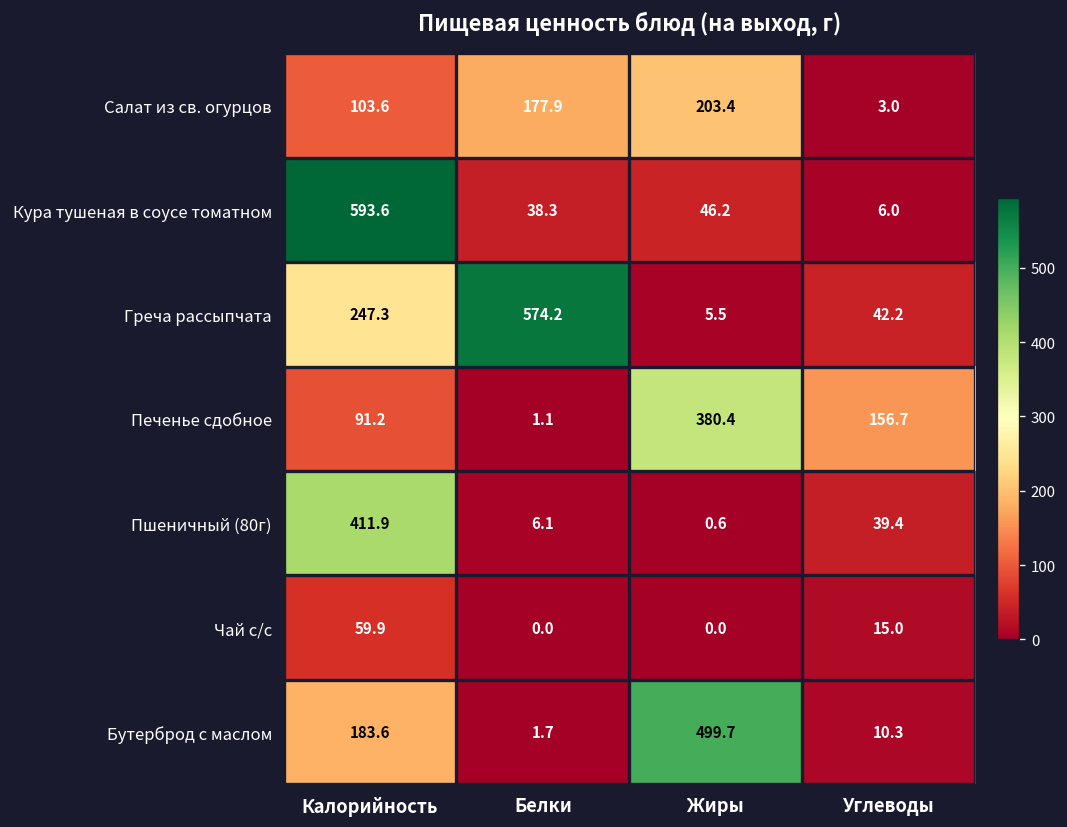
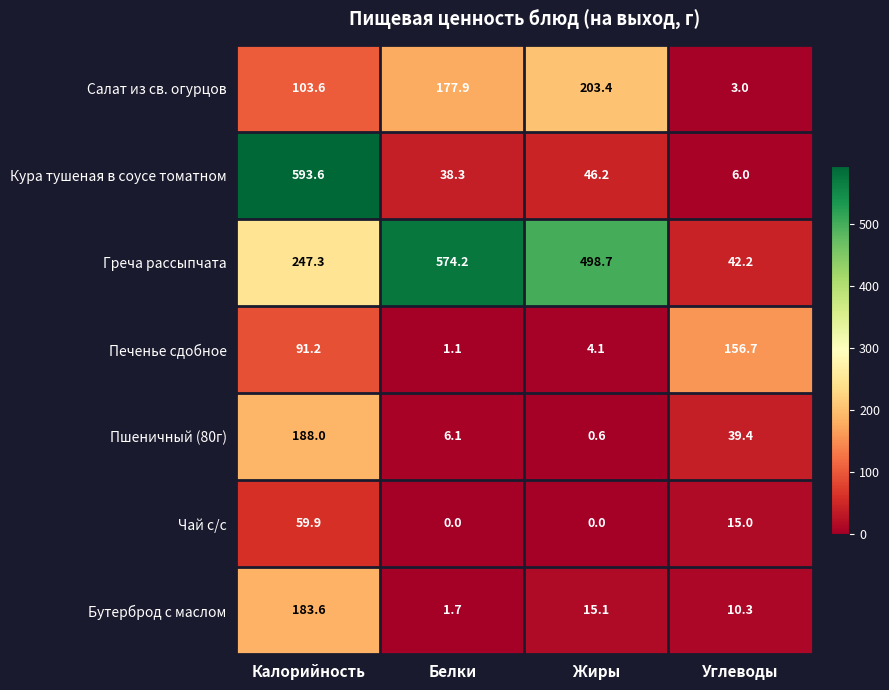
  {
    "Салат из св. огурцов": {
      "Калорийность": 103.6,
      "Белки": 177.9,
      "Жиры": 203.4,
      "Углеводы": 3.0
    },
    "Кура тушеная в соусе томатном": {
      "Калорийность": 593.6,
      "Белки": 38.3,
      "Жиры": 46.2,
      "Углеводы": 6.0
    },
    "Греча рассыпчата": {
      "Калорийность": 247.3,
      "Белки": 574.2,
-     "Жиры": 5.5,
+     "Жиры": 498.7,
      "Углеводы": 42.2
    },
    "Печенье сдобное": {
      "Калорийность": 91.2,
      "Белки": 1.1,
-     "Жиры": 380.4,
+     "Жиры": 4.1,
      "Углеводы": 156.7
    },
    "Пшеничный (80г)": {
-     "Калорийность": 411.9,
+     "Калорийность": 188.0,
      "Белки": 6.1,
      "Жиры": 0.6,
      "Углеводы": 39.4
    },
    "Чай с/с": {
      "Калорийность": 59.9,
      "Белки": 0.0,
      "Жиры": 0.0,
      "Углеводы": 15.0
    },
    "Бутерброд с маслом": {
      "Калорийность": 183.6,
      "Белки": 1.7,
-     "Жиры": 499.7,
+     "Жиры": 15.1,
      "Углеводы": 10.3
    }
  }
